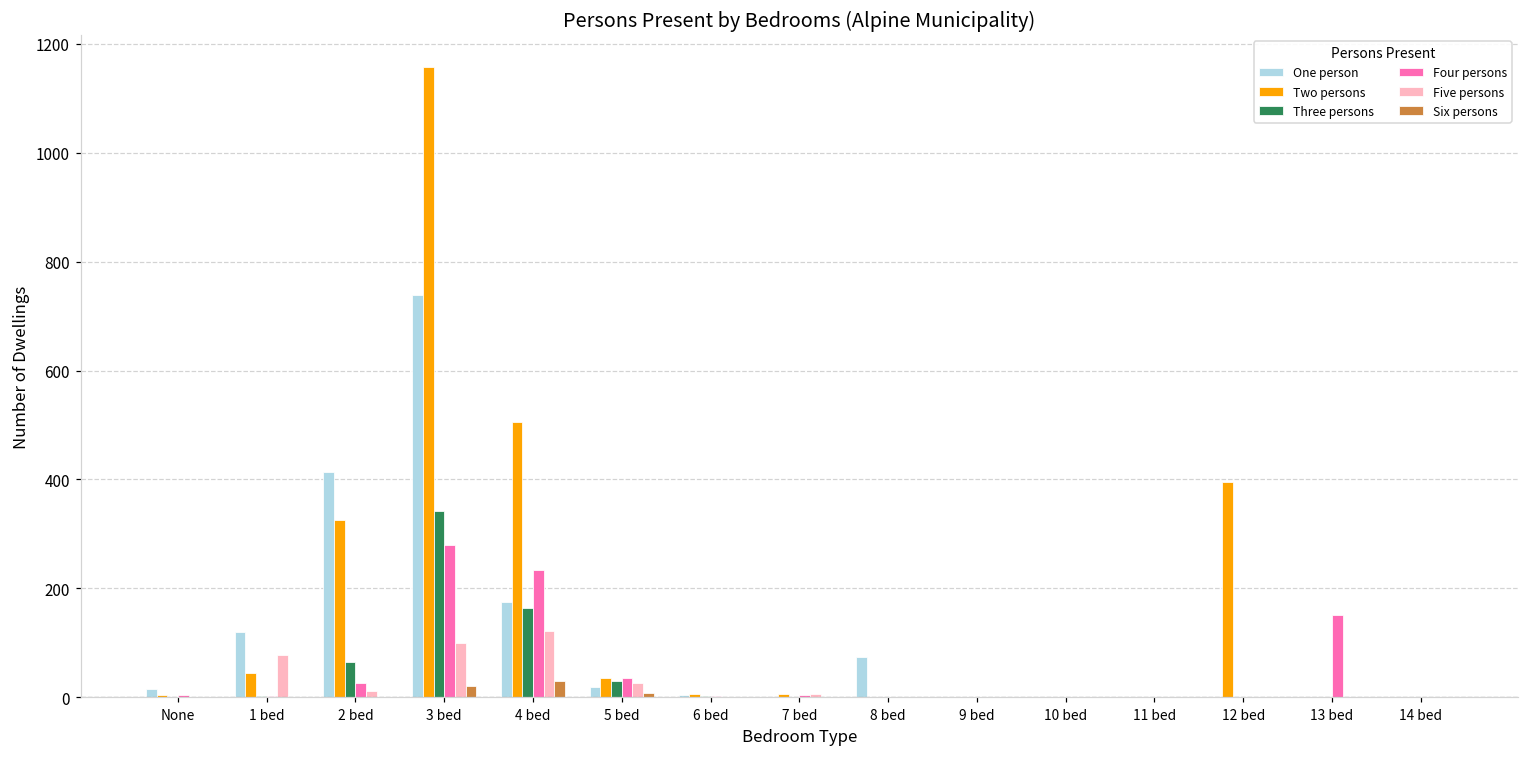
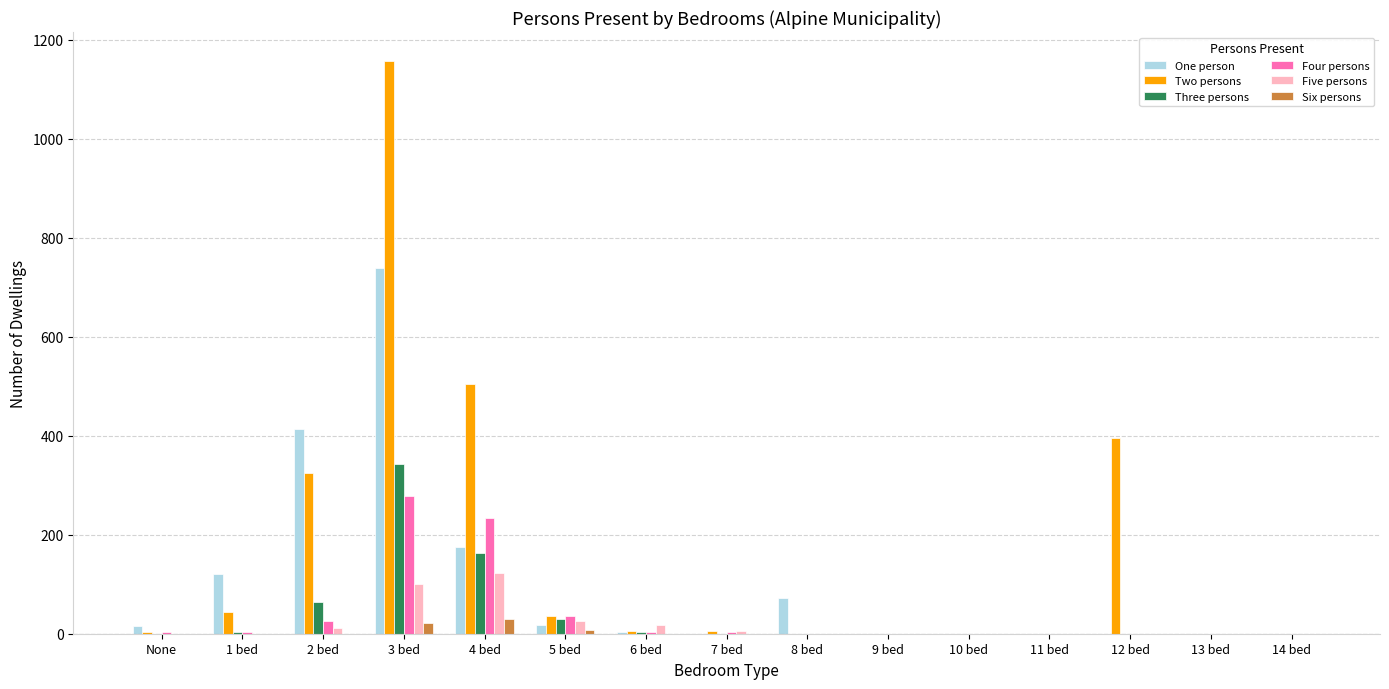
  {
    "One person": {
      "None": 20,
      "1 bed": 120,
      "2 bed": 410,
      "3 bed": 740,
      "4 bed": 180,
      "5 bed": 20,
      "7 bed": 0,
      "8 bed": 70,
      "9 bed": 0,
      "10 bed": 0,
      "11 bed": 0,
      "12 bed": 0,
      "13 bed": 0,
      "14 bed": 0
    },
    "Two persons": {
      "1 bed": 40,
      "2 bed": 330,
      "3 bed": 1160,
      "4 bed": 510,
      "5 bed": 40,
      "6 bed": 10,
      "8 bed": 0,
      "9 bed": 0,
      "10 bed": 0,
      "11 bed": 0,
      "12 bed": 400,
      "13 bed": 0,
      "14 bed": 0
    },
    "Three persons": {
      "None": 0,
      "2 bed": 70,
      "3 bed": 340,
      "4 bed": 160,
      "5 bed": 30,
      "7 bed": 0,
      "8 bed": 0,
      "9 bed": 0,
      "10 bed": 0,
      "11 bed": 0,
      "12 bed": 0,
      "13 bed": 0,
      "14 bed": 0
    },
    "Four persons": {
      "2 bed": 30,
      "3 bed": 280,
      "4 bed": 230,
      "5 bed": 40,
      "8 bed": 0,
      "9 bed": 0,
      "10 bed": 0,
      "11 bed": 0,
      "12 bed": 0,
-     "13 bed": 150,
+     "13 bed": 0,
      "14 bed": 0
    },
    "Five persons": {
      "None": 0,
-     "1 bed": 80,
+     "1 bed": 0,
      "2 bed": 10,
      "3 bed": 100,
      "4 bed": 120,
      "5 bed": 30,
-     "6 bed": 0,
+     "6 bed": 20,
      "8 bed": 0,
      "9 bed": 0,
      "10 bed": 0,
      "11 bed": 0,
      "12 bed": 0,
      "13 bed": 0,
      "14 bed": 0
    },
    "Six persons": {
      "None": 0,
      "1 bed": 0,
      "2 bed": 0,
      "3 bed": 20,
      "4 bed": 30,
      "5 bed": 10,
      "6 bed": 0,
      "7 bed": 0,
      "8 bed": 0,
      "9 bed": 0,
      "10 bed": 0,
      "11 bed": 0,
      "12 bed": 0,
      "13 bed": 0,
      "14 bed": 0
    }
  }
